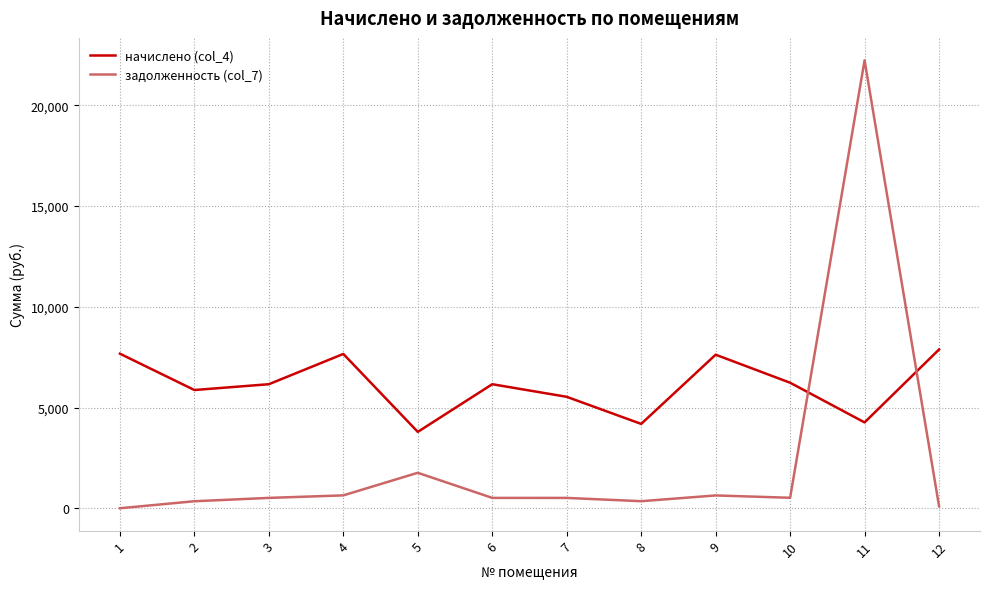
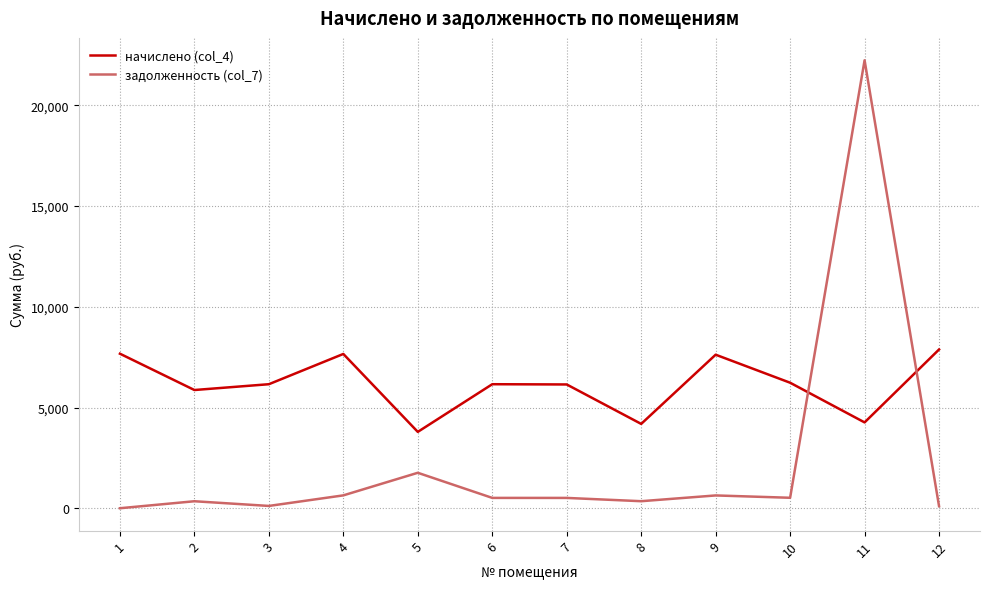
  {
    "начислено (col_4)": {
      "1": "7,700",
      "2": "5,900",
      "3": "6,200",
      "4": "7,700",
      "5": "3,800",
      "6": "6,200",
-     "7": "5,500",
+     "7": "6,100",
      "8": "4,200",
      "9": "7,600",
      "10": "6,200",
      "11": "4,300",
      "12": "7,900"
    },
    "задолженность (col_7)": {
      "1": "0",
      "2": "300",
-     "3": "500",
+     "3": "100",
      "4": "600",
      "5": "1,800",
      "6": "500",
      "7": "500",
      "8": "300",
      "9": "600",
      "10": "500",
      "11": "22,200",
      "12": "100"
    }
  }
